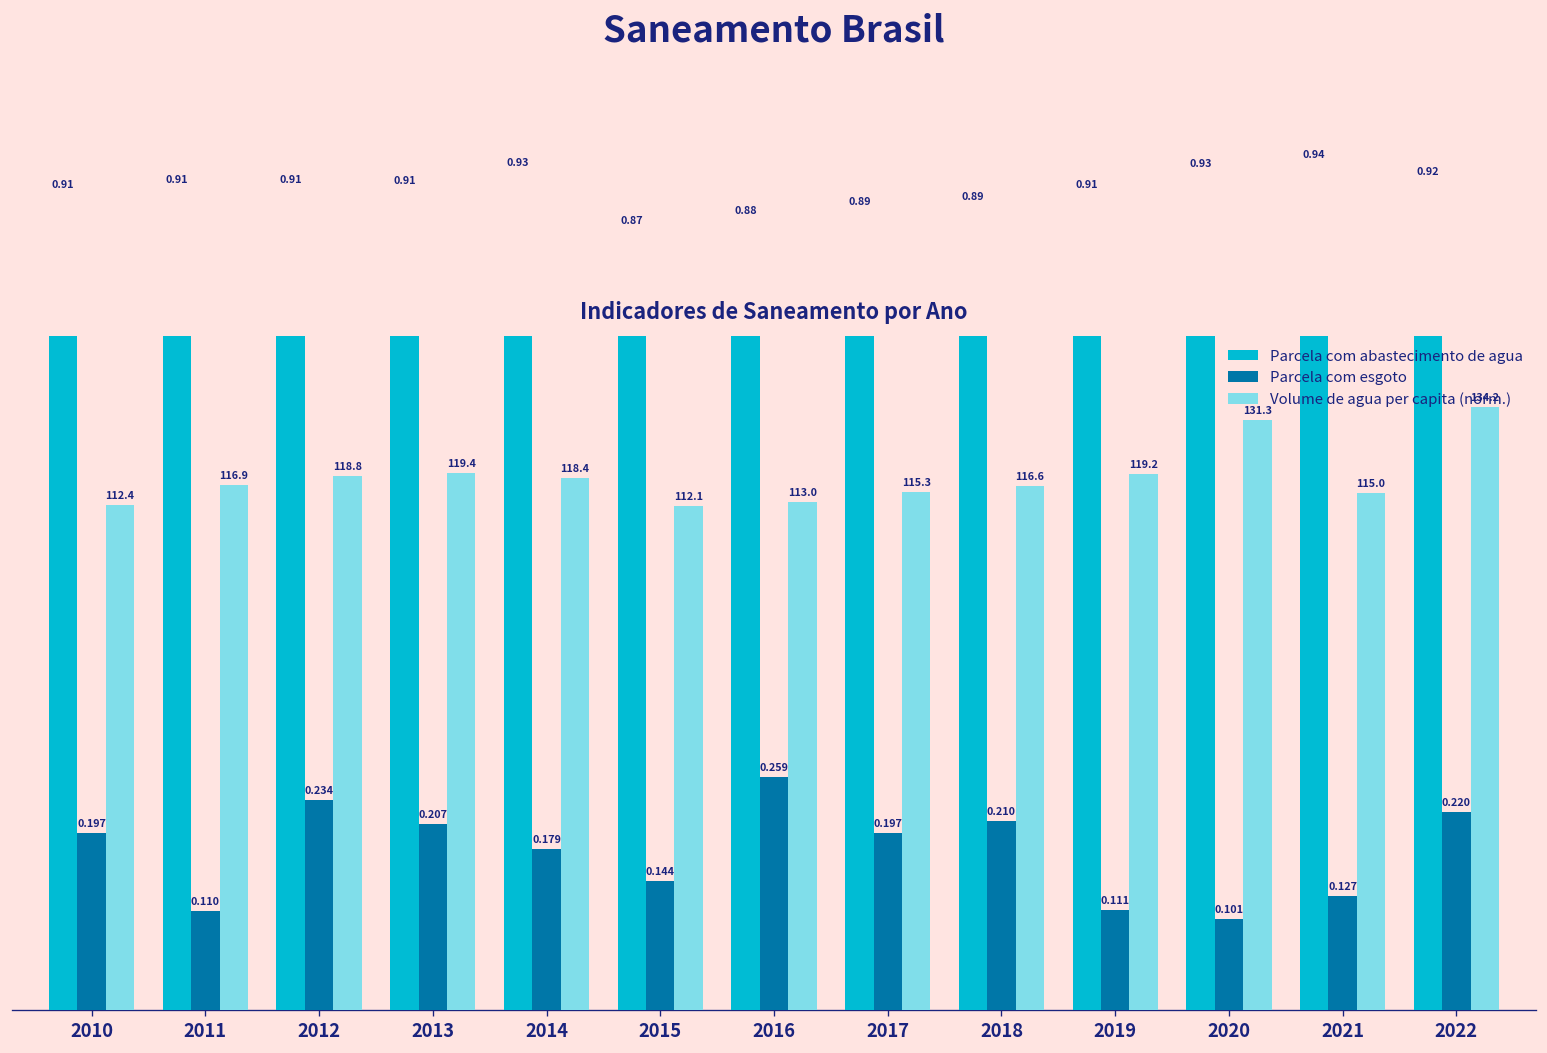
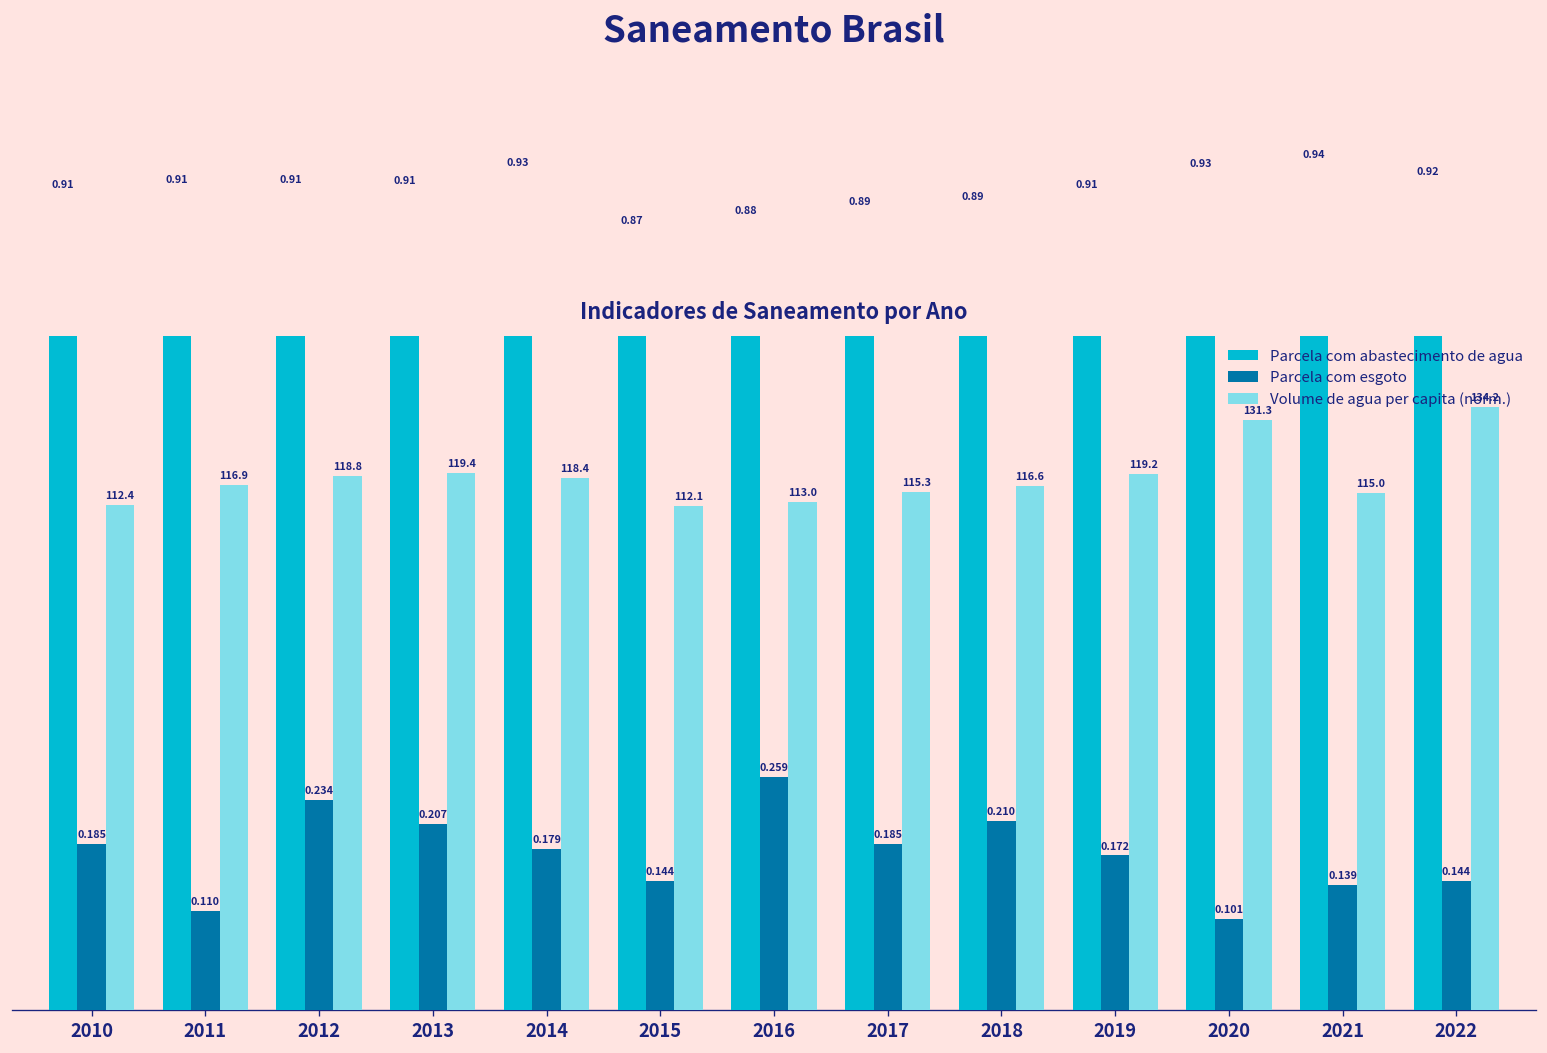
  {
    "Parcela com esgoto": {
-     "2010": 0.197,
+     "2010": 0.185,
      "2011": 0.110,
      "2012": 0.234,
      "2013": 0.207,
      "2014": 0.179,
      "2015": 0.144,
      "2016": 0.259,
-     "2017": 0.197,
+     "2017": 0.185,
      "2018": 0.210,
-     "2019": 0.111,
+     "2019": 0.172,
      "2020": 0.101,
-     "2021": 0.127,
-     "2022": 0.220
+     "2021": 0.139,
+     "2022": 0.144
    }
  }
